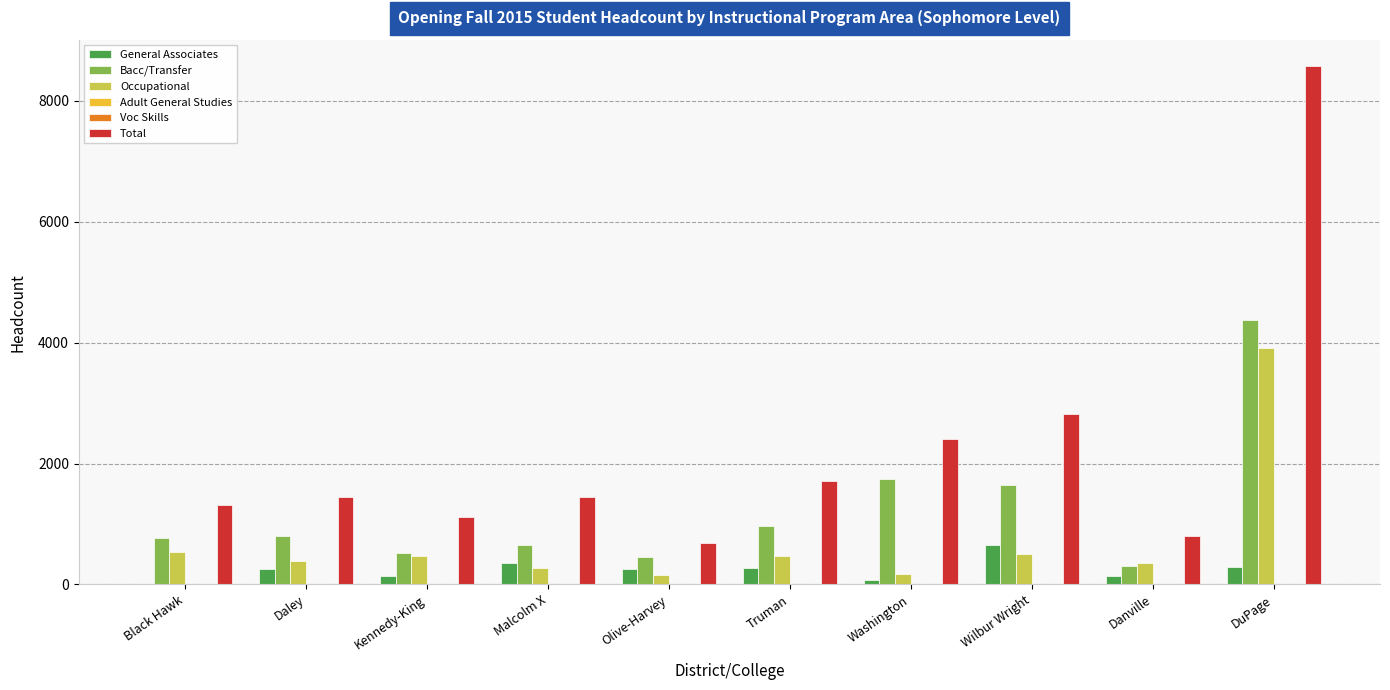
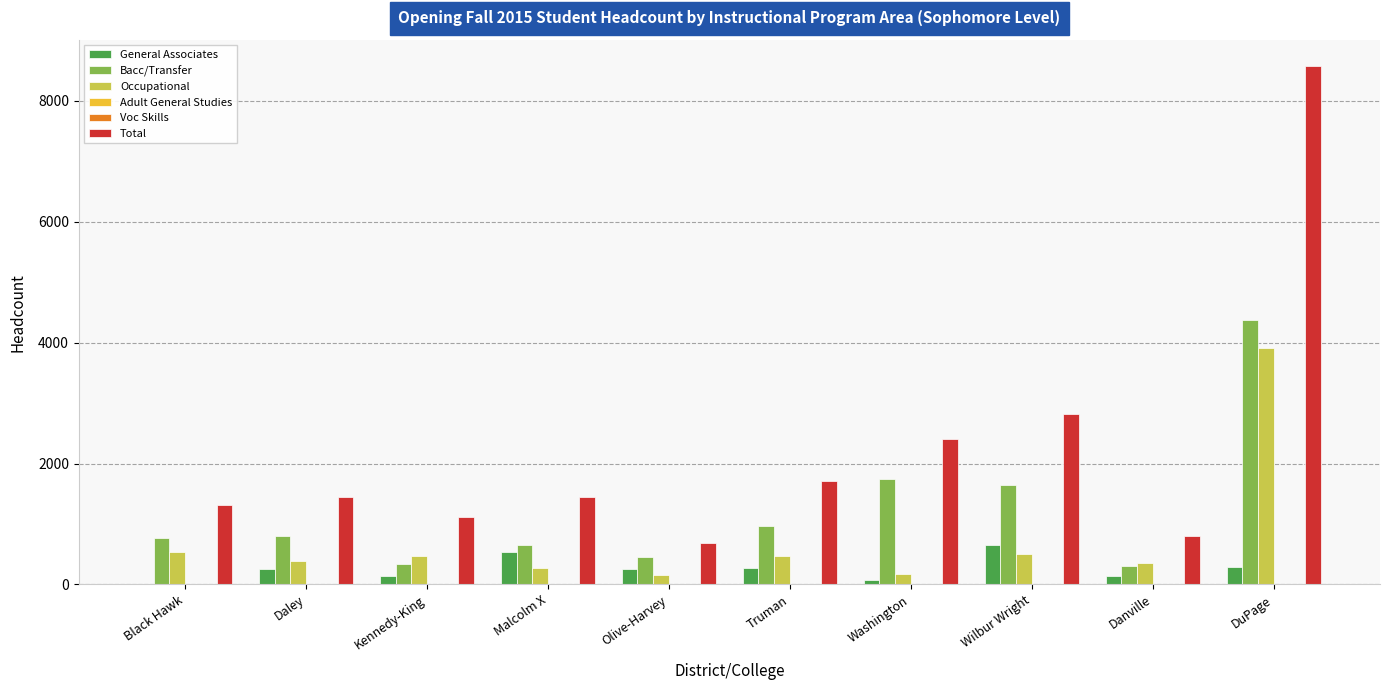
  {
    "General Associates": {
      "Daley": 300,
      "Kennedy-King": 100,
-     "Malcolm X": 400,
+     "Malcolm X": 500,
      "Olive-Harvey": 300,
      "Truman": 300,
      "Washington": 100,
      "Wilbur Wright": 700,
      "Danville": 100,
      "DuPage": 300
    },
    "Bacc/Transfer": {
      "Black Hawk": 800,
      "Daley": 800,
-     "Kennedy-King": 500,
+     "Kennedy-King": 300,
      "Malcolm X": 600,
      "Olive-Harvey": 400,
      "Truman": 1000,
      "Washington": 1700,
      "Wilbur Wright": 1700,
      "Danville": 300,
      "DuPage": 4400
    },
    "Voc Skills": {
      "Black Hawk": 0,
      "Daley": 0,
      "Kennedy-King": 0,
      "Malcolm X": 0,
      "Olive-Harvey": 0,
      "Truman": 0,
      "Washington": 0,
      "Wilbur Wright": 0,
      "DuPage": 0
    },
    "Total": {
      "Black Hawk": 1300,
      "Daley": 1500,
      "Kennedy-King": 1100,
      "Malcolm X": 1400,
      "Olive-Harvey": 700,
      "Truman": 1700,
      "Washington": 2400,
      "Wilbur Wright": 2800,
      "Danville": 800,
      "DuPage": 8600
    }
  }
